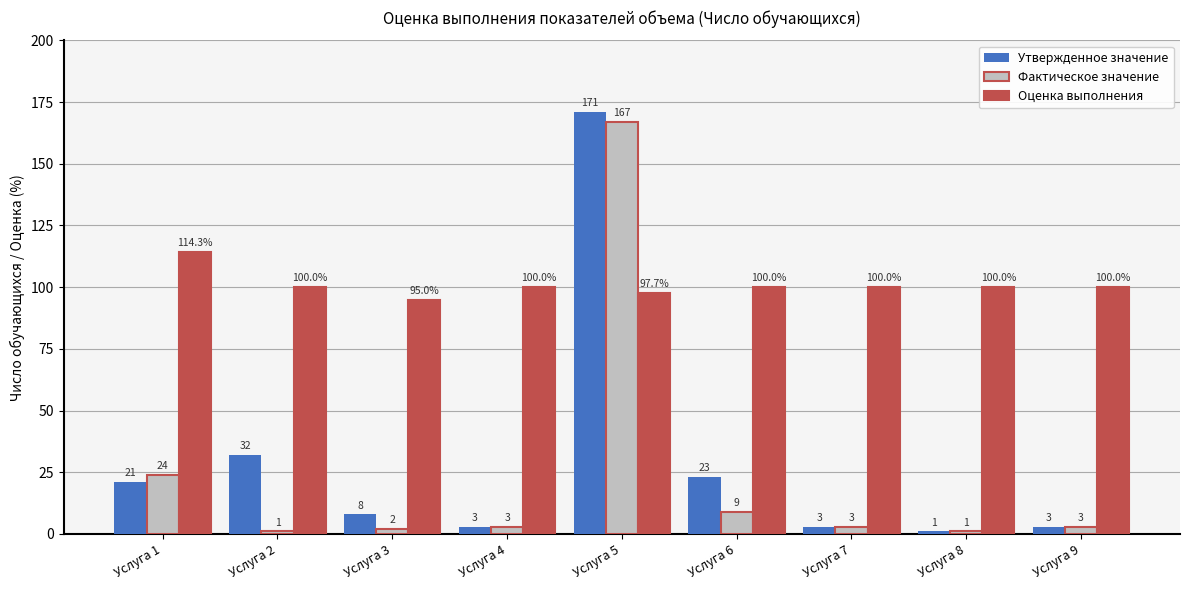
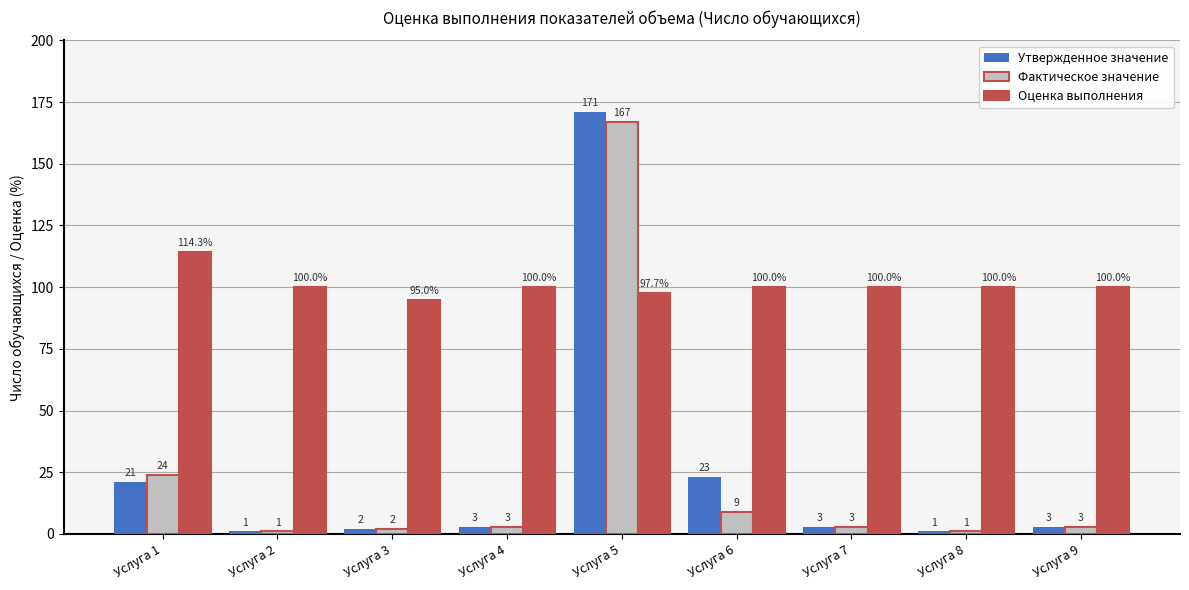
  {
    "Утвержденное значение": {
      "Услуга 1": "21",
-     "Услуга 2": "32",
-     "Услуга 3": "8",
+     "Услуга 2": "1",
+     "Услуга 3": "2",
      "Услуга 4": "3",
      "Услуга 5": "171",
      "Услуга 6": "23",
      "Услуга 7": "3",
      "Услуга 8": "1",
      "Услуга 9": "3"
    },
    "Фактическое значение": {
      "Услуга 1": "24",
      "Услуга 2": "1",
      "Услуга 3": "2",
      "Услуга 4": "3",
      "Услуга 5": "167",
      "Услуга 6": "9",
      "Услуга 7": "3",
      "Услуга 8": "1",
      "Услуга 9": "3"
    },
    "Оценка выполнения": {
      "Услуга 1": "114.3%",
      "Услуга 2": "100.0%",
      "Услуга 3": "95.0%",
      "Услуга 4": "100.0%",
      "Услуга 5": "97.7%",
      "Услуга 6": "100.0%",
      "Услуга 7": "100.0%",
      "Услуга 8": "100.0%",
      "Услуга 9": "100.0%"
    }
  }
